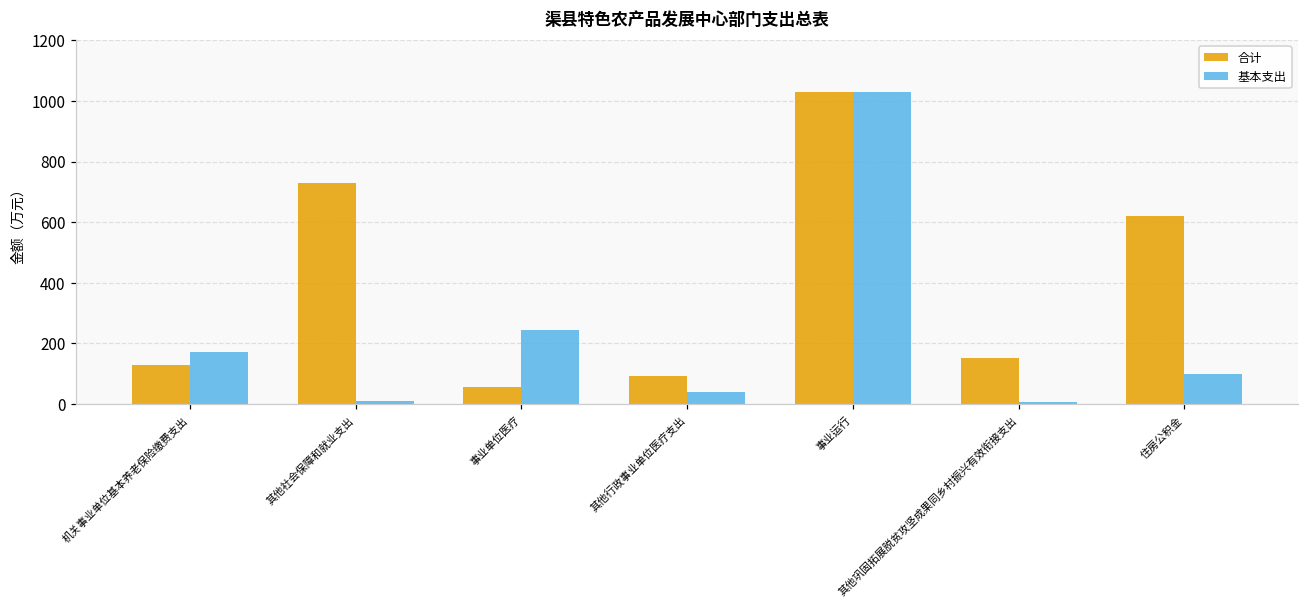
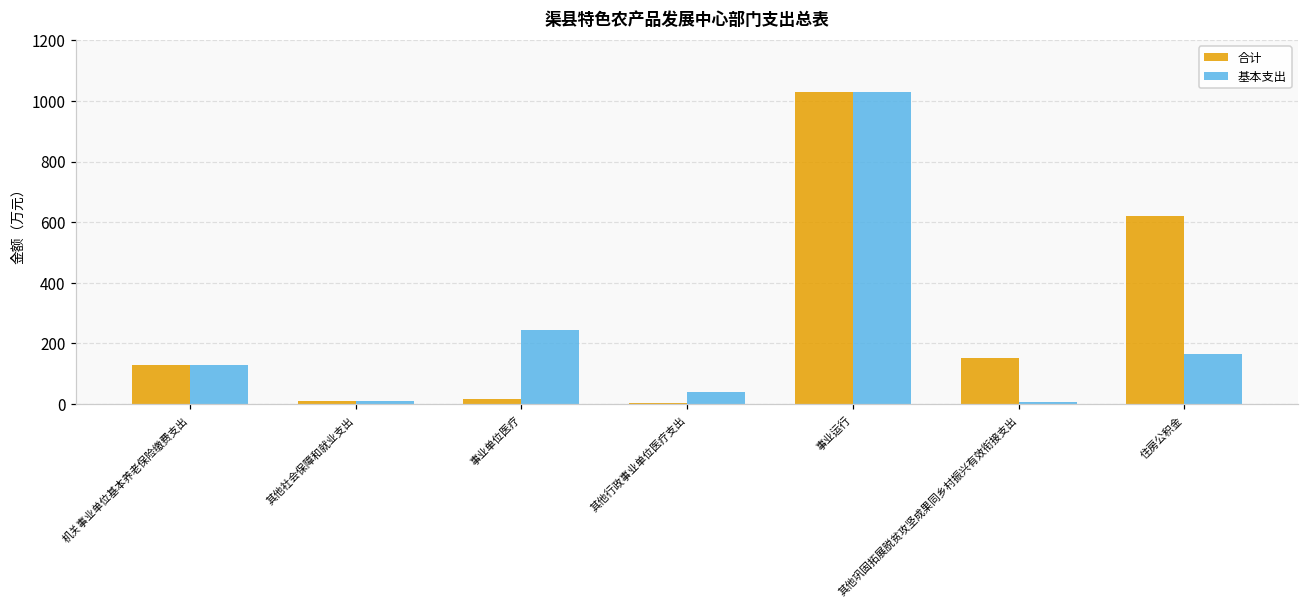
  {
    "合计": {
      "机关事业单位基本养老保险缴费支出": 130,
-     "其他社会保障和就业支出": 730,
-     "事业单位医疗": 60,
-     "其他行政事业单位医疗支出": 90,
+     "其他社会保障和就业支出": 10,
+     "事业单位医疗": 20,
+     "其他行政事业单位医疗支出": 0,
      "事业运行": 1030,
      "其他巩固拓展脱贫攻坚成果同乡村振兴有效衔接支出": 150,
      "住房公积金": 620
    },
    "基本支出": {
-     "机关事业单位基本养老保险缴费支出": 170,
+     "机关事业单位基本养老保险缴费支出": 130,
      "其他社会保障和就业支出": 10,
      "事业单位医疗": 240,
      "其他行政事业单位医疗支出": 40,
      "事业运行": 1030,
-     "住房公积金": 100
+     "住房公积金": 160
    }
  }
